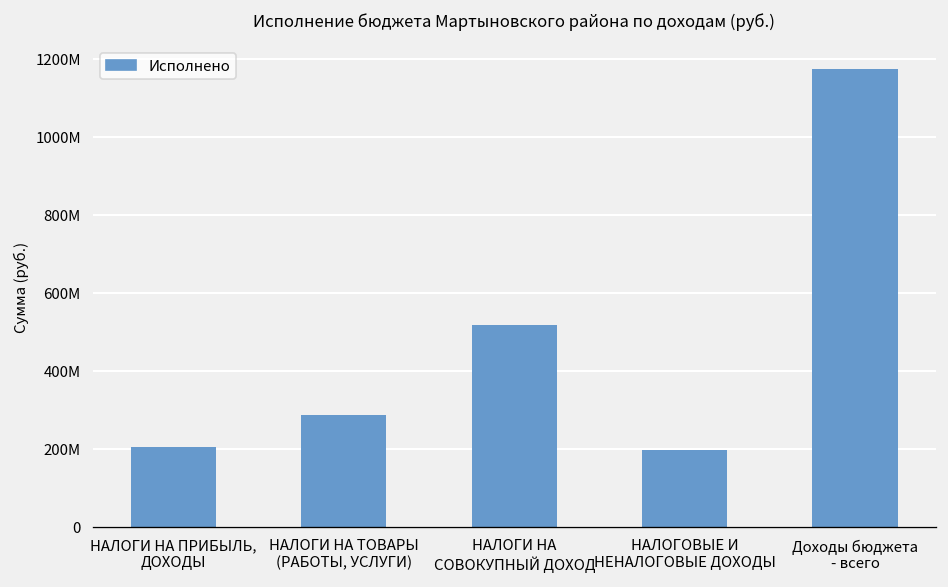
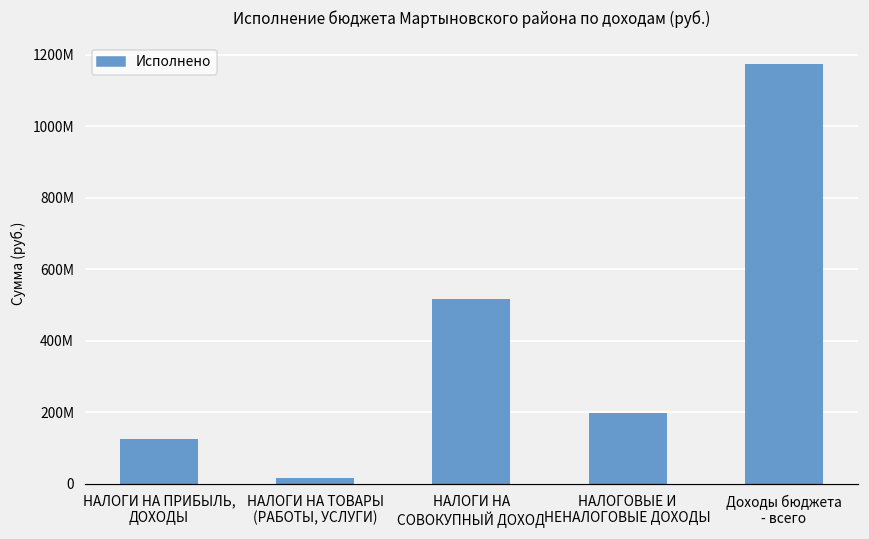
  {
-   "НАЛОГИ НА ПРИБЫЛЬ, ДОХОДЫ": 210000000,
-   "НАЛОГИ НА ТОВАРЫ (РАБОТЫ, УСЛУГИ)": 290000000,
+   "НАЛОГИ НА ПРИБЫЛЬ, ДОХОДЫ": 130000000,
+   "НАЛОГИ НА ТОВАРЫ (РАБОТЫ, УСЛУГИ)": 20000000,
    "НАЛОГИ НА СОВОКУПНЫЙ ДОХОД": 520000000,
    "НАЛОГОВЫЕ И НЕНАЛОГОВЫЕ ДОХОДЫ": 200000000,
    "Доходы бюджета - всего": 1180000000
  }
